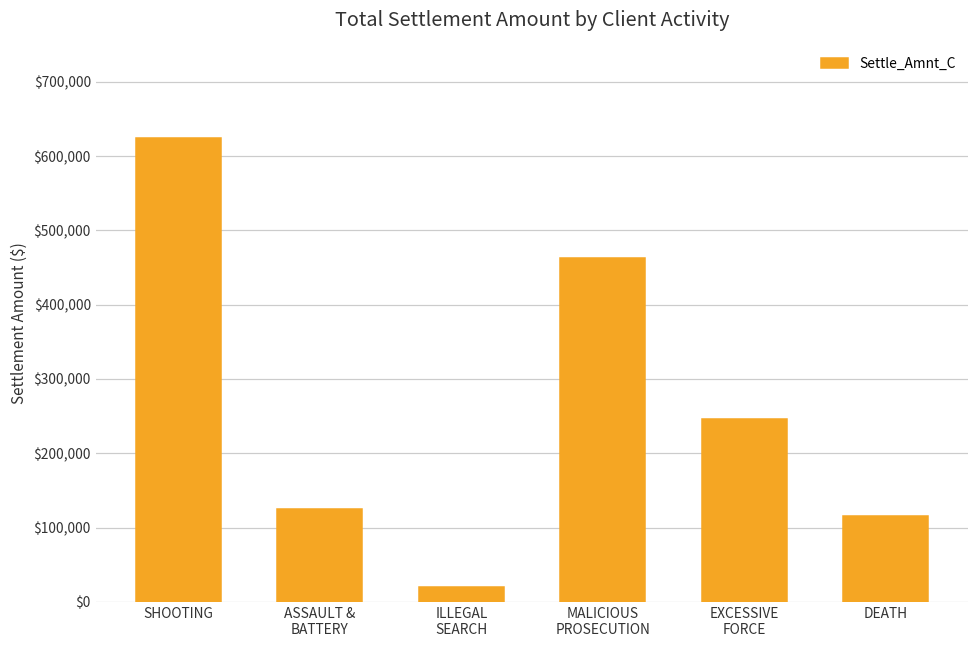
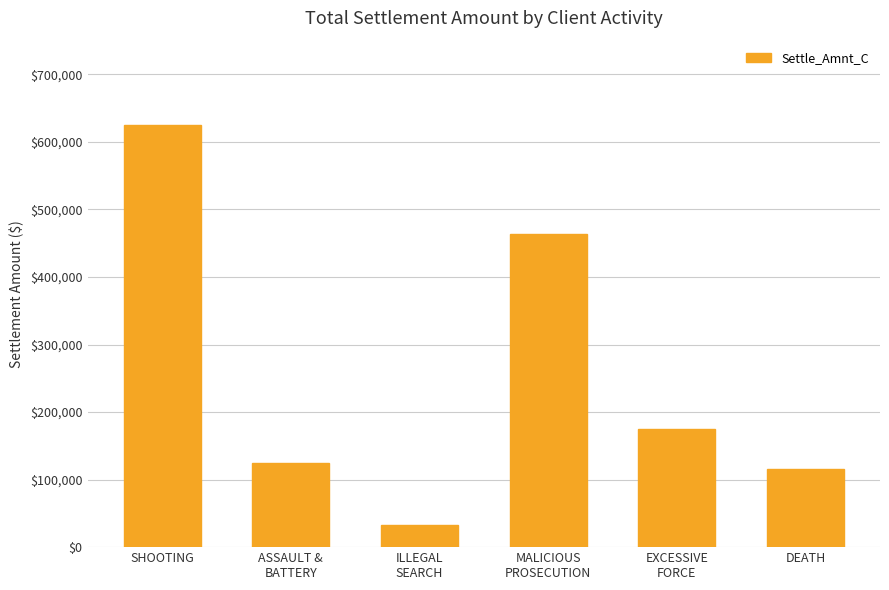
  {
    "SHOOTING": "$630,000",
    "ASSAULT & BATTERY": "$120,000",
-   "ILLEGAL SEARCH": "$20,000",
+   "ILLEGAL SEARCH": "$30,000",
    "MALICIOUS PROSECUTION": "$460,000",
-   "EXCESSIVE FORCE": "$250,000",
+   "EXCESSIVE FORCE": "$170,000",
    "DEATH": "$120,000"
  }
